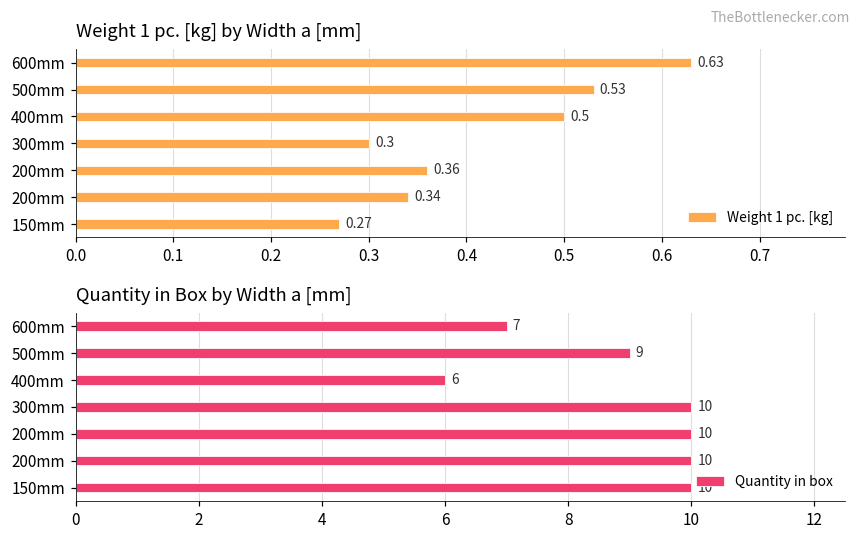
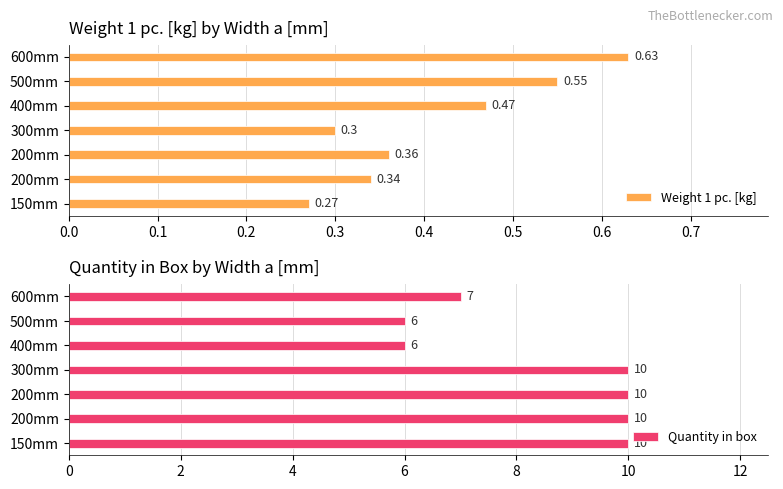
  {
    "Weight 1 pc. [kg] by Width a [mm]": {
      "600mm": 0.63,
-     "500mm": 0.53,
-     "400mm": 0.5,
+     "500mm": 0.55,
+     "400mm": 0.47,
      "300mm": 0.3,
      "150mm": 0.27
    },
    "Quantity in Box by Width a [mm]": {
      "600mm": 7,
-     "500mm": 9,
+     "500mm": 6,
      "400mm": 6,
      "300mm": 10,
      "150mm": 10
    }
  }
